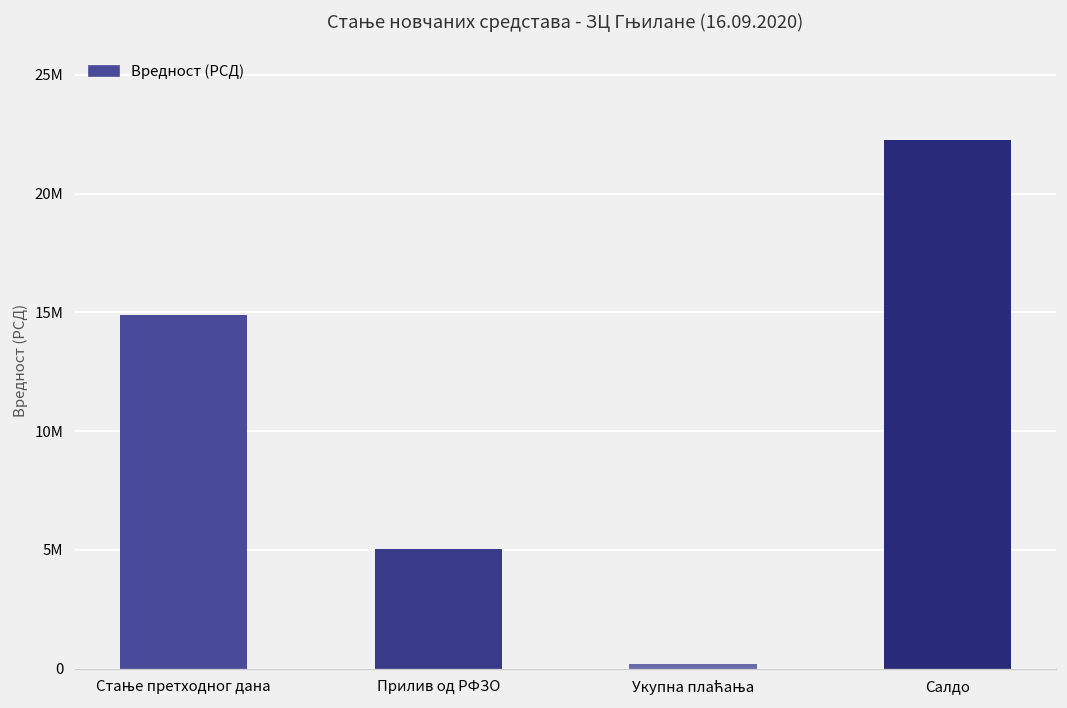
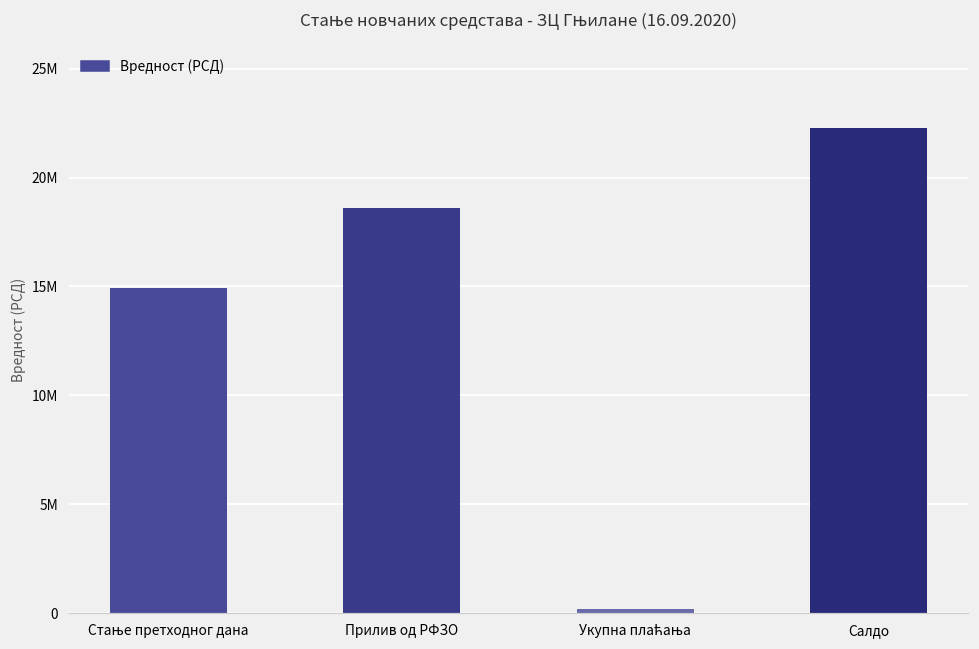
  {
    "Стање претходног дана": 14900000,
-   "Прилив од РФЗО": 5000000,
+   "Прилив од РФЗО": 18600000,
    "Укупна плаћања": 200000,
    "Салдо": 22300000
  }
